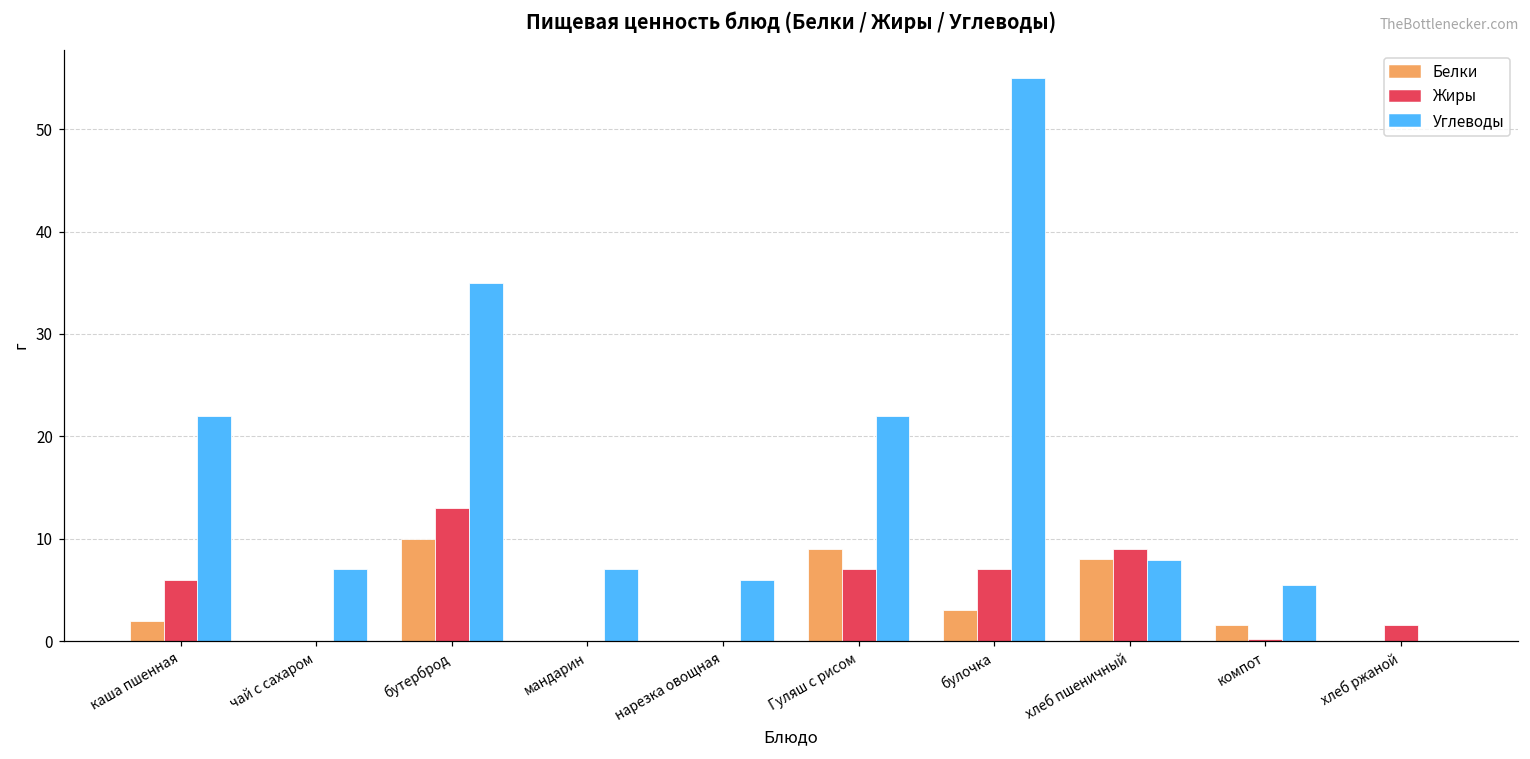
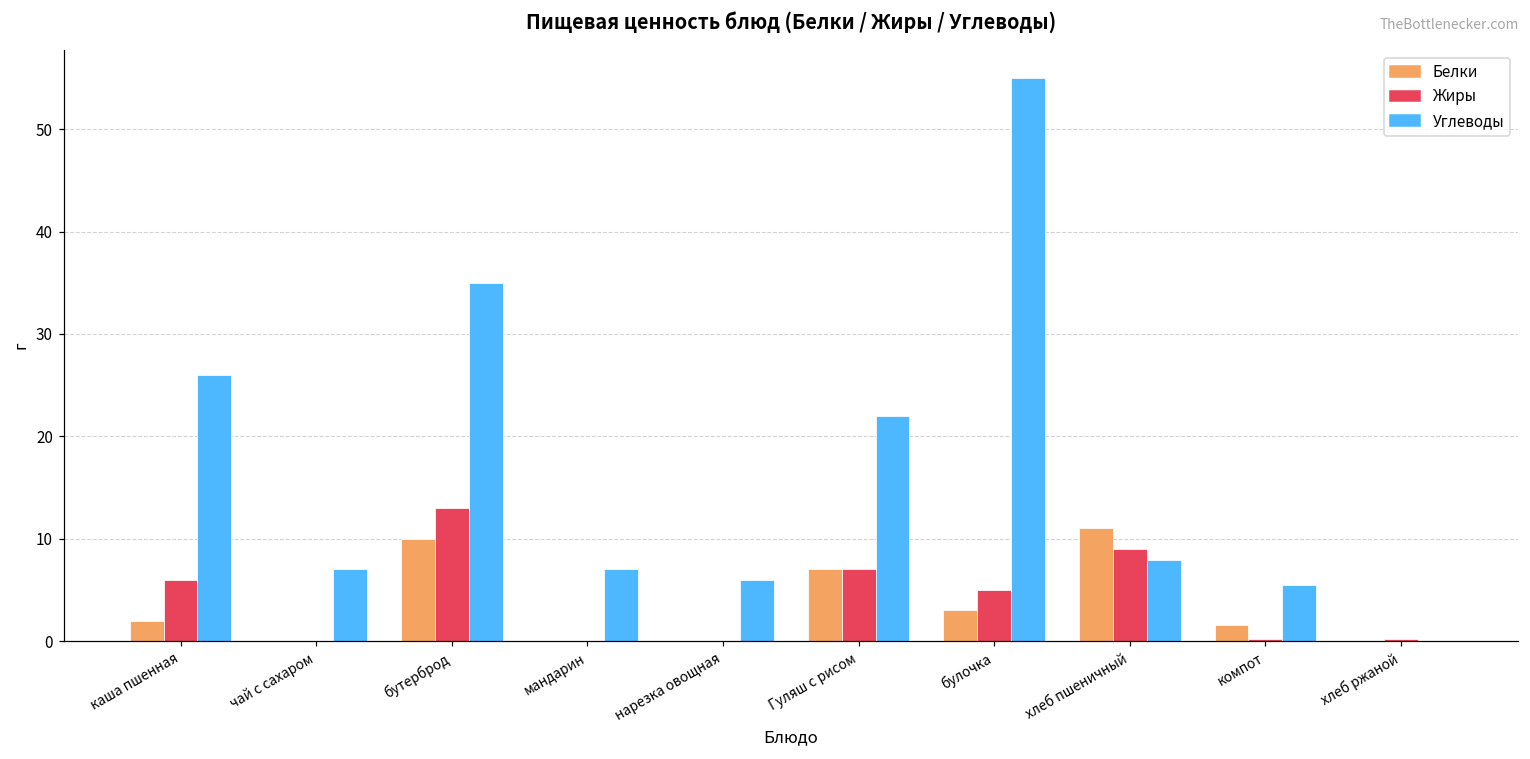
  {
    "Белки": {
      "каша пшенная": 2,
      "чай с сахаром": 0,
      "бутерброд": 10,
      "мандарин": 0,
      "нарезка овощная": 0,
-     "Гуляш с рисом": 9,
+     "Гуляш с рисом": 7,
      "булочка": 3,
-     "хлеб пшеничный": 8,
+     "хлеб пшеничный": 11,
      "компот": 2,
      "хлеб ржаной": 0
    },
    "Жиры": {
      "каша пшенная": 6,
      "чай с сахаром": 0,
      "бутерброд": 13,
      "мандарин": 0,
      "нарезка овощная": 0,
      "Гуляш с рисом": 7,
-     "булочка": 7,
+     "булочка": 5,
      "хлеб пшеничный": 9,
-     "хлеб ржаной": 2
+     "хлеб ржаной": 0
    },
    "Углеводы": {
-     "каша пшенная": 22,
+     "каша пшенная": 26,
      "чай с сахаром": 7,
      "бутерброд": 35,
      "мандарин": 7,
      "нарезка овощная": 6,
      "Гуляш с рисом": 22,
      "булочка": 55,
      "хлеб пшеничный": 8,
      "компот": 5,
      "хлеб ржаной": 0
    }
  }
